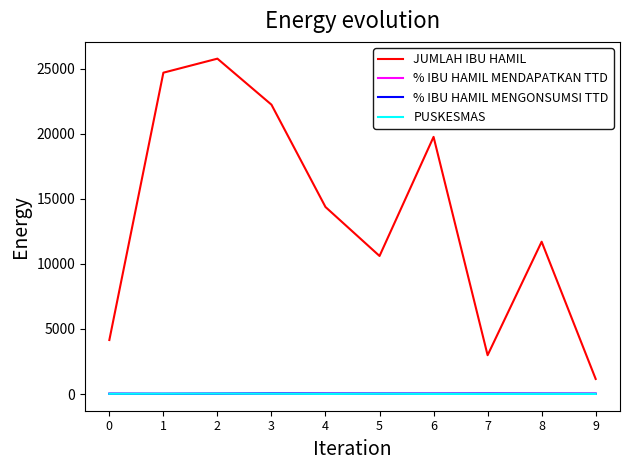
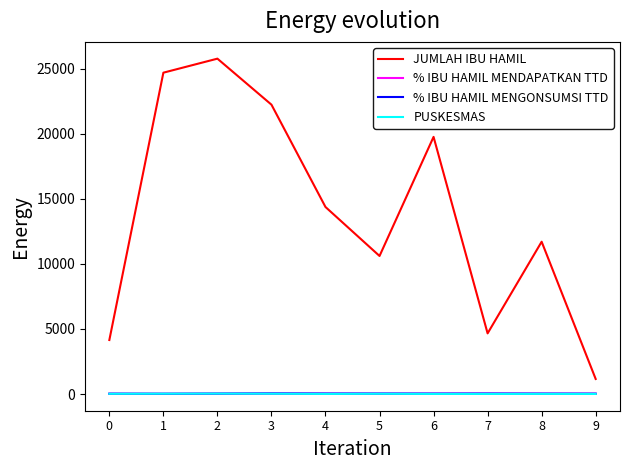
  {
    "JUMLAH IBU HAMIL": {
      "0": 4200,
      "1": 24700,
      "2": 25800,
      "3": 22200,
      "4": 14400,
      "5": 10600,
      "6": 19800,
-     "7": 3000,
+     "7": 4700,
      "8": 11700,
      "9": 1200
    }
  }
